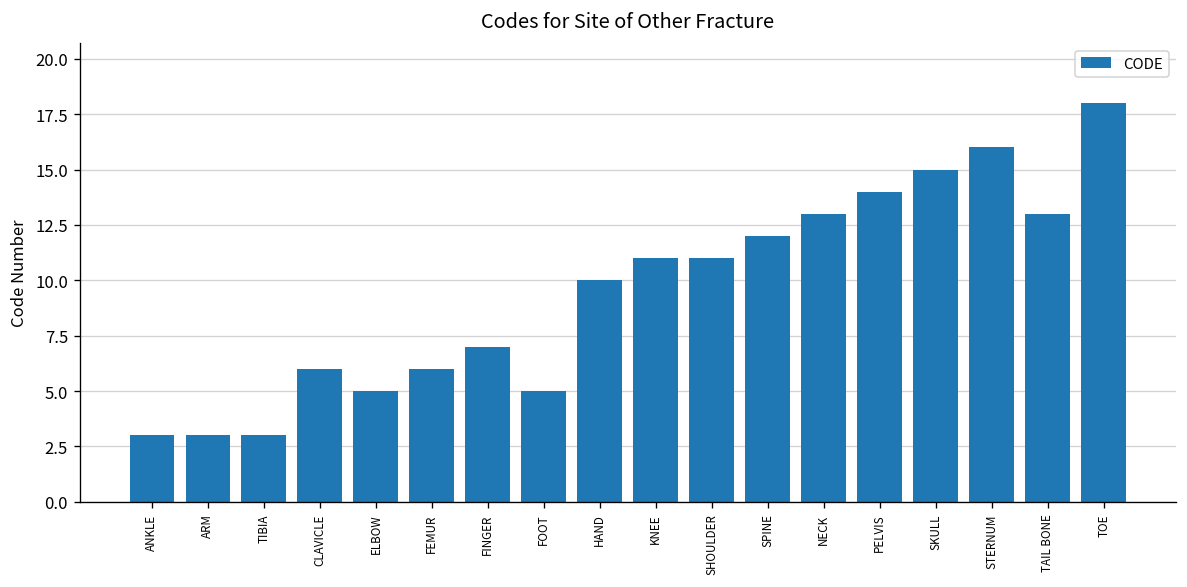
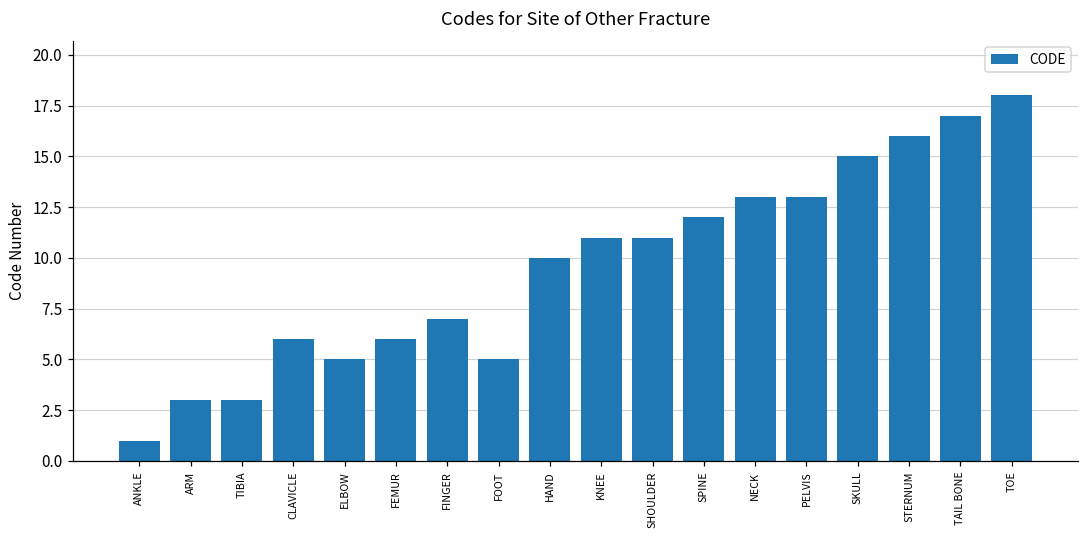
  {
-   "ANKLE": 3,
+   "ANKLE": 1,
    "ARM": 3,
    "TIBIA": 3,
    "CLAVICLE": 6,
    "ELBOW": 5,
    "FEMUR": 6,
    "FINGER": 7,
    "FOOT": 5,
    "HAND": 10,
    "KNEE": 11,
    "SHOULDER": 11,
    "SPINE": 12,
    "NECK": 13,
-   "PELVIS": 14,
+   "PELVIS": 13,
    "SKULL": 15,
    "STERNUM": 16,
-   "TAIL BONE": 13,
+   "TAIL BONE": 17,
    "TOE": 18
  }
